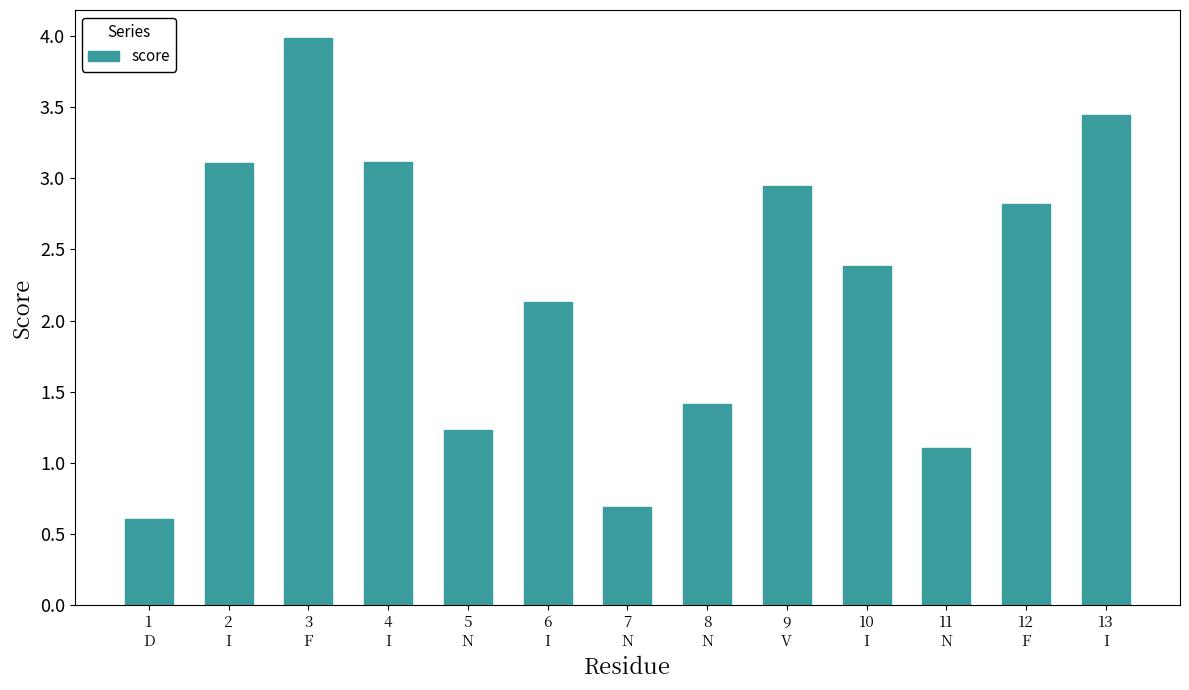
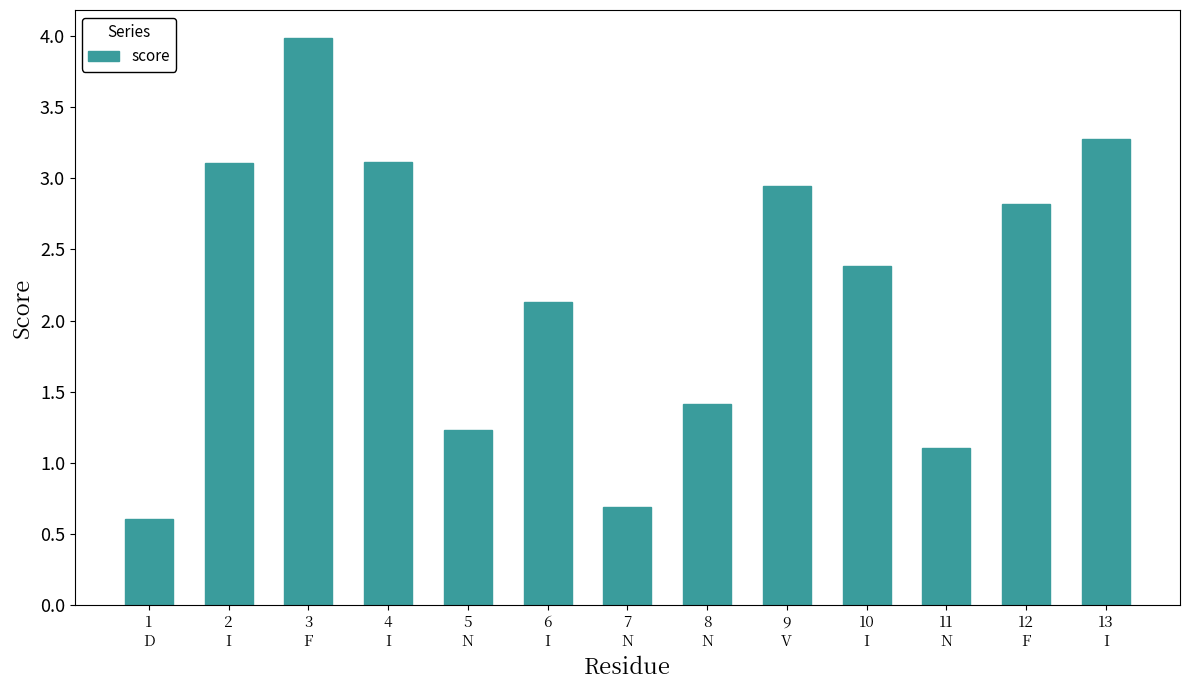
  {
    "1 D": 0.60,
    "2 I": 3.10,
    "3 F": 3.98,
    "4 I": 3.12,
    "5 N": 1.23,
    "6 I": 2.13,
    "7 N": 0.69,
    "8 N": 1.41,
    "9 V": 2.95,
    "10 I": 2.38,
    "11 N": 1.10,
    "12 F": 2.82,
-   "13 I": 3.44
+   "13 I": 3.27
  }
